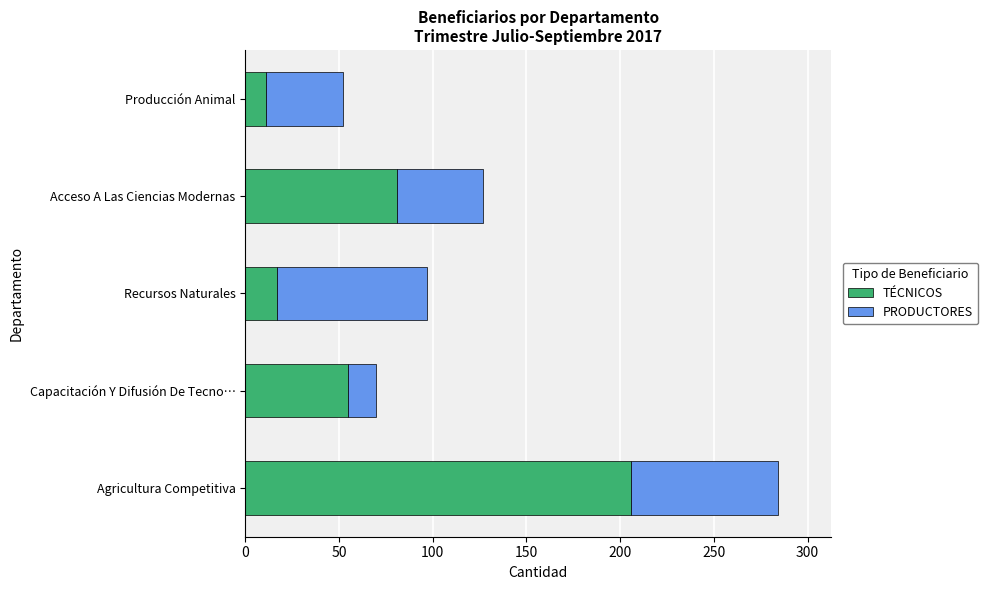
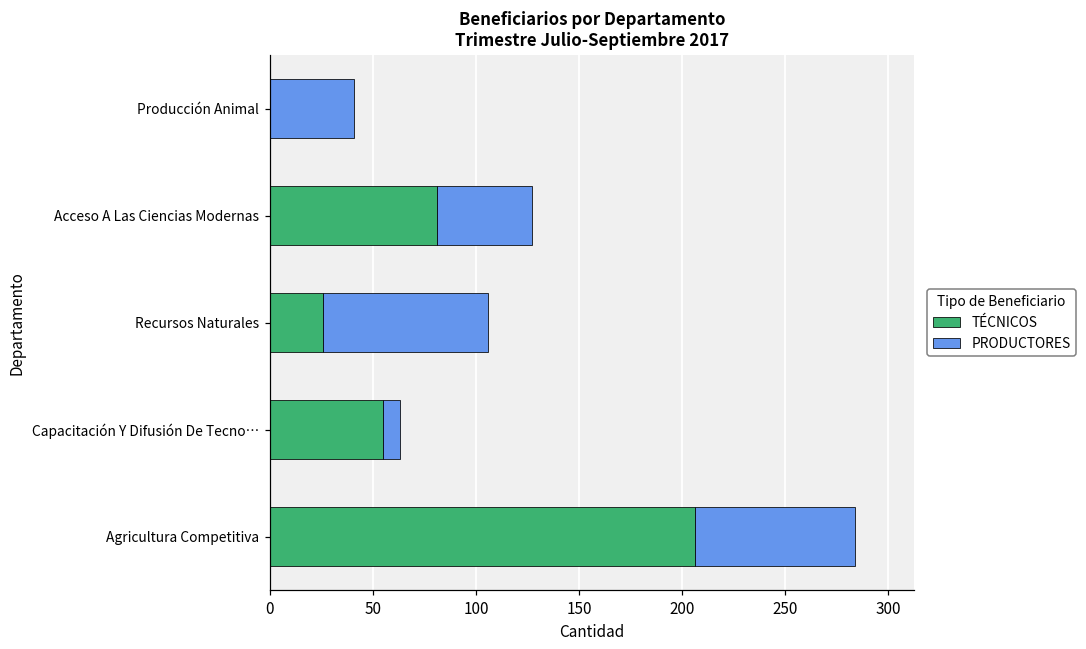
  {
    "TÉCNICOS": {
-     "Producción Animal": 11,
+     "Producción Animal": 0,
      "Acceso A Las Ciencias Modernas": 81,
-     "Recursos Naturales": 17,
+     "Recursos Naturales": 26,
      "Capacitación Y Difusión De Tecno…": 55,
      "Agricultura Competitiva": 206
    },
    "PRODUCTORES": {
      "Producción Animal": 41,
      "Acceso A Las Ciencias Modernas": 46,
      "Recursos Naturales": 80,
-     "Capacitación Y Difusión De Tecno…": 15,
+     "Capacitación Y Difusión De Tecno…": 8,
      "Agricultura Competitiva": 78
    }
  }
